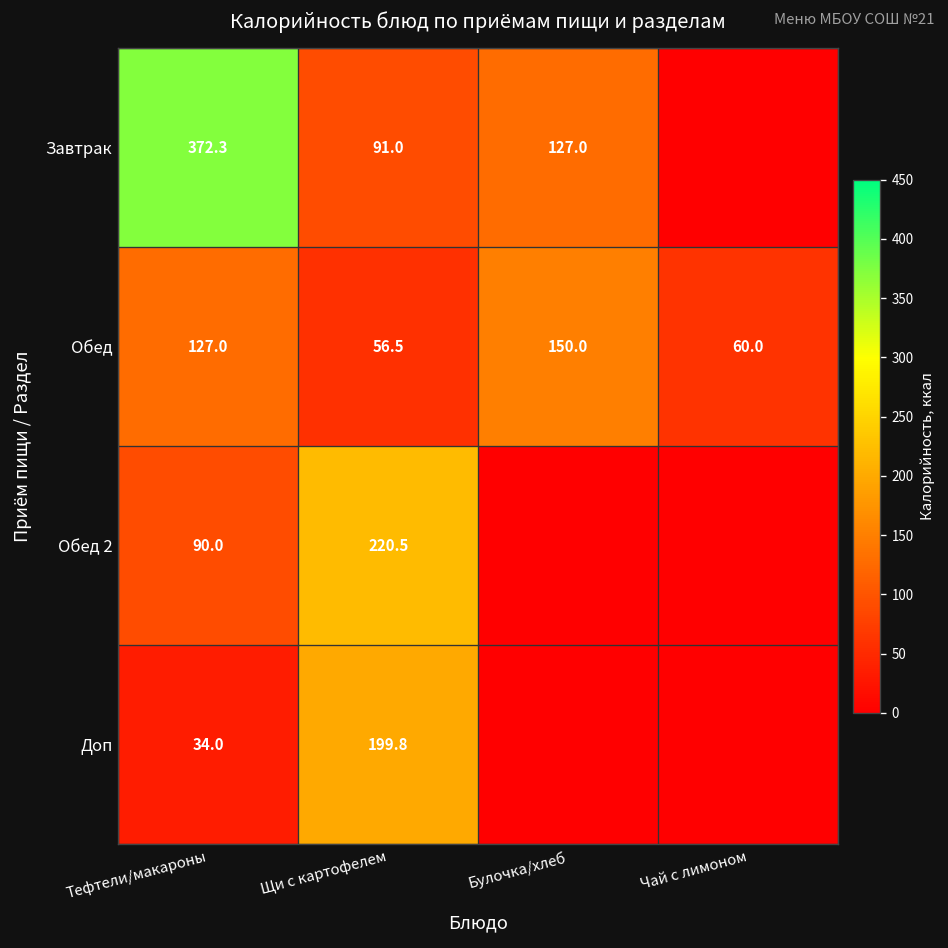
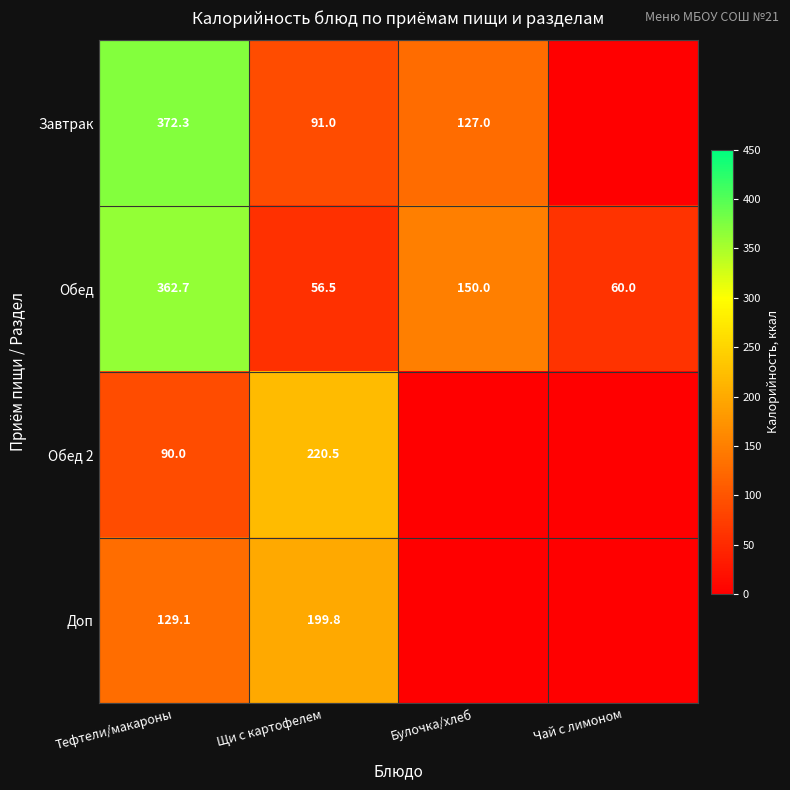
  {
    "Завтрак": {
      "Тефтели/макароны": 372.3,
      "Щи с картофелем": 91.0,
      "Булочка/хлеб": 127.0
    },
    "Обед": {
-     "Тефтели/макароны": 127.0,
+     "Тефтели/макароны": 362.7,
      "Щи с картофелем": 56.5,
      "Булочка/хлеб": 150.0,
      "Чай с лимоном": 60.0
    },
    "Обед 2": {
      "Тефтели/макароны": 90.0,
      "Щи с картофелем": 220.5
    },
    "Доп": {
-     "Тефтели/макароны": 34.0,
+     "Тефтели/макароны": 129.1,
      "Щи с картофелем": 199.8
    }
  }
